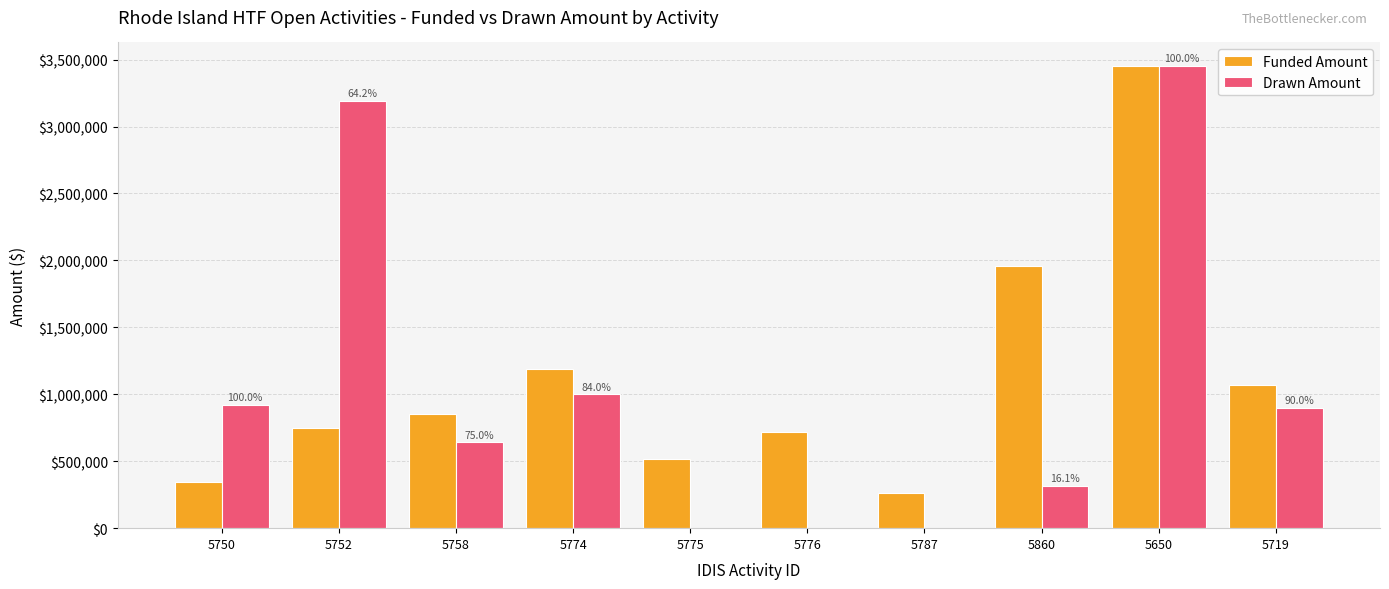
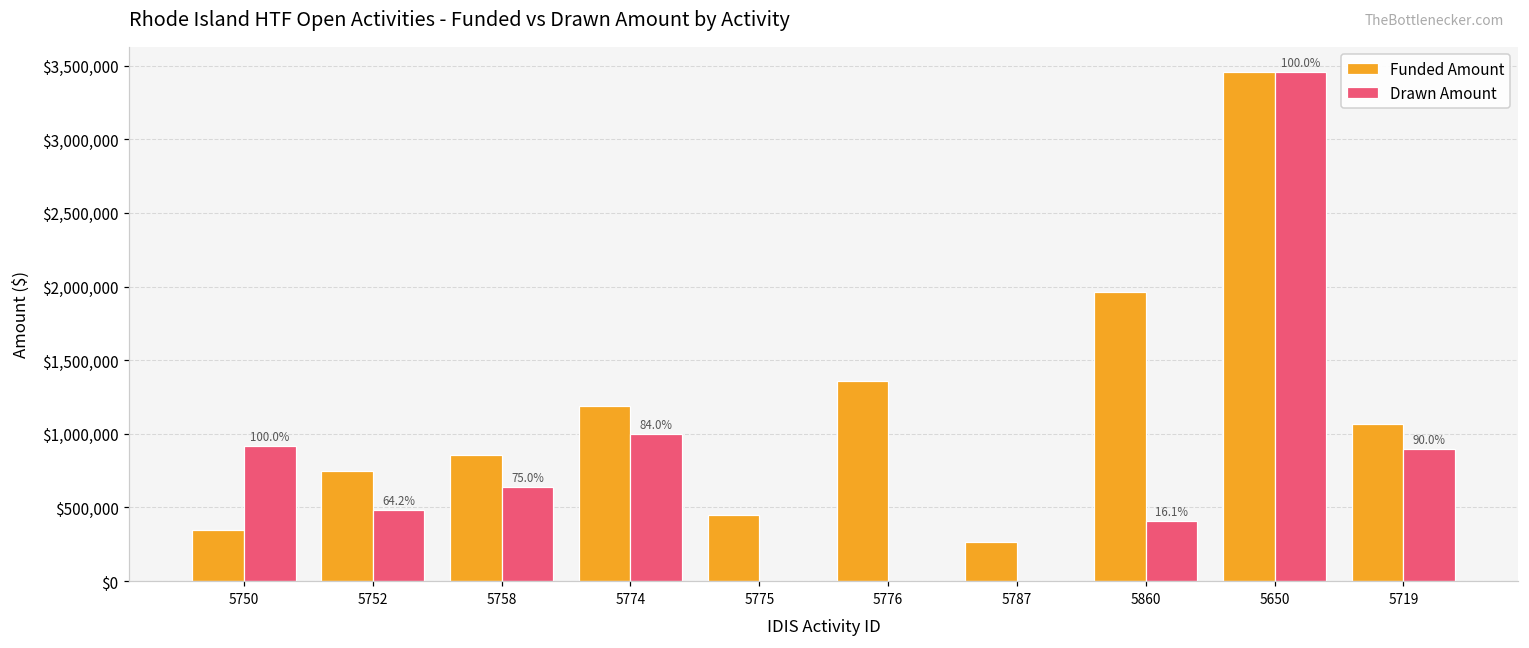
  {
    "Funded Amount": {
      "5750": "$350,000",
      "5752": "$750,000",
      "5758": "$850,000",
      "5774": "$1,190,000",
-     "5775": "$520,000",
-     "5776": "$720,000",
+     "5775": "$450,000",
+     "5776": "$1,360,000",
      "5787": "$260,000",
      "5860": "$1,960,000",
      "5650": "$3,460,000",
      "5719": "$1,070,000"
    },
    "Drawn Amount": {
-     "5752": "$3,190,000",
+     "5752": "$480,000",
      "5775": "$0",
      "5776": "$0",
      "5787": "$0",
-     "5860": "$320,000"
+     "5860": "$410,000"
    }
  }
